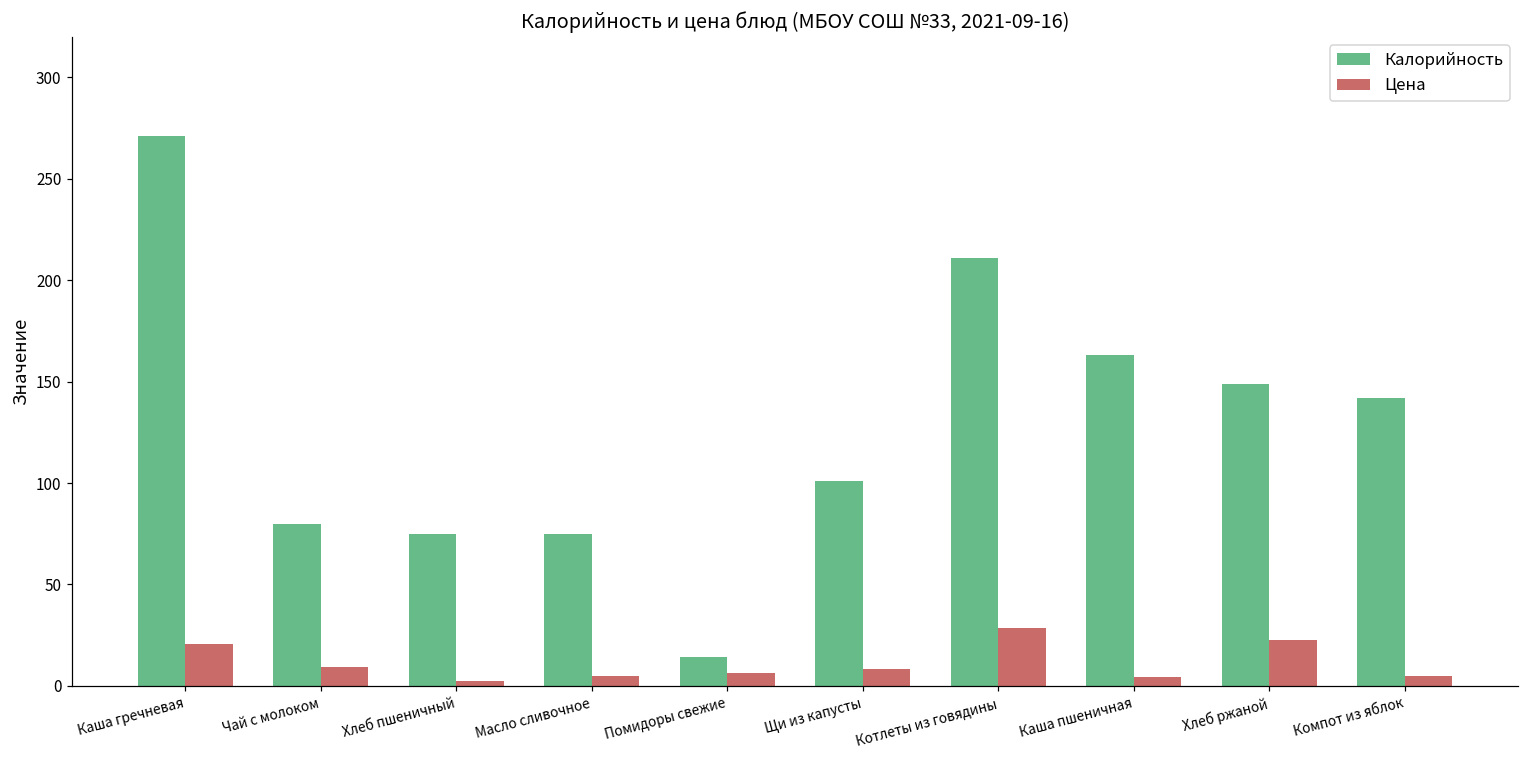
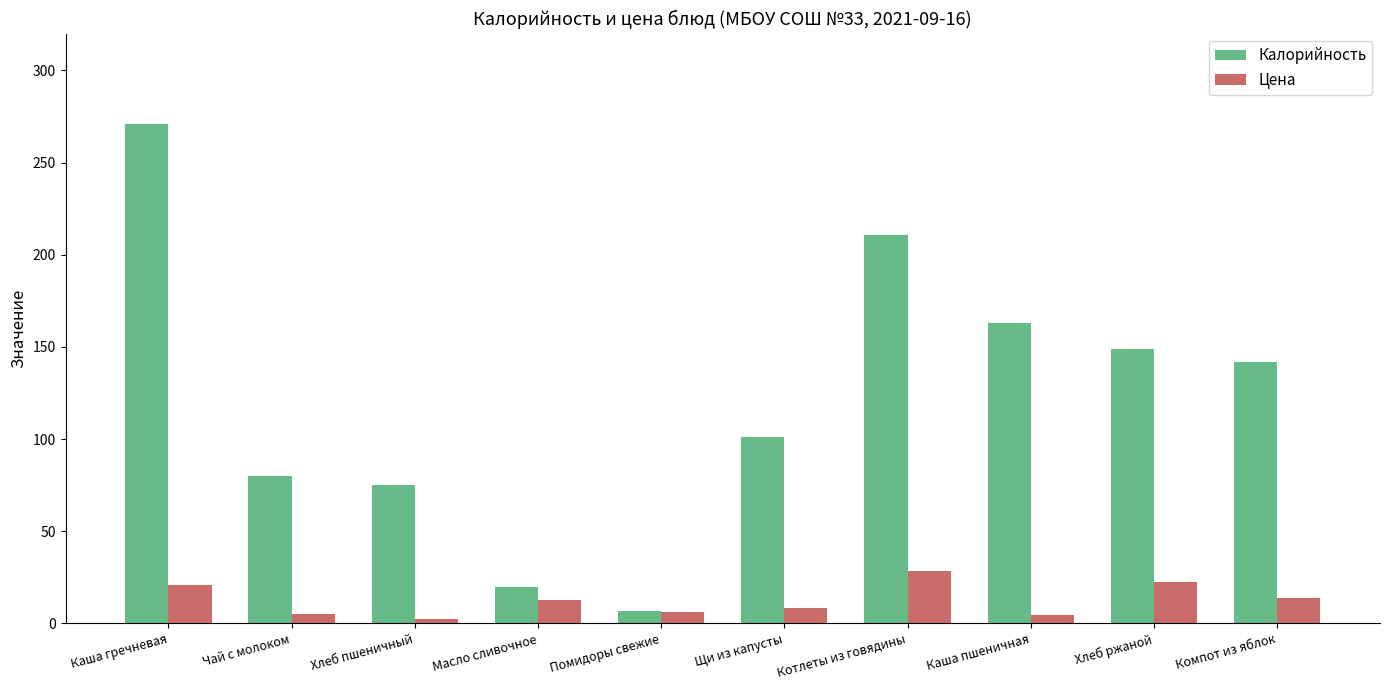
  {
    "Калорийность": {
      "Каша гречневая": 271,
      "Чай с молоком": 80,
      "Хлеб пшеничный": 75,
-     "Масло сливочное": 75,
-     "Помидоры свежие": 14,
+     "Масло сливочное": 20,
+     "Помидоры свежие": 7,
      "Щи из капусты": 101,
      "Котлеты из говядины": 211,
      "Каша пшеничная": 163,
      "Хлеб ржаной": 149,
      "Компот из яблок": 142
    },
    "Цена": {
      "Каша гречневая": 21,
-     "Чай с молоком": 9,
+     "Чай с молоком": 5,
      "Хлеб пшеничный": 3,
-     "Масло сливочное": 5,
+     "Масло сливочное": 13,
      "Помидоры свежие": 6,
      "Щи из капусты": 8,
      "Котлеты из говядины": 29,
      "Каша пшеничная": 4,
      "Хлеб ржаной": 23,
-     "Компот из яблок": 5
+     "Компот из яблок": 14
    }
  }
